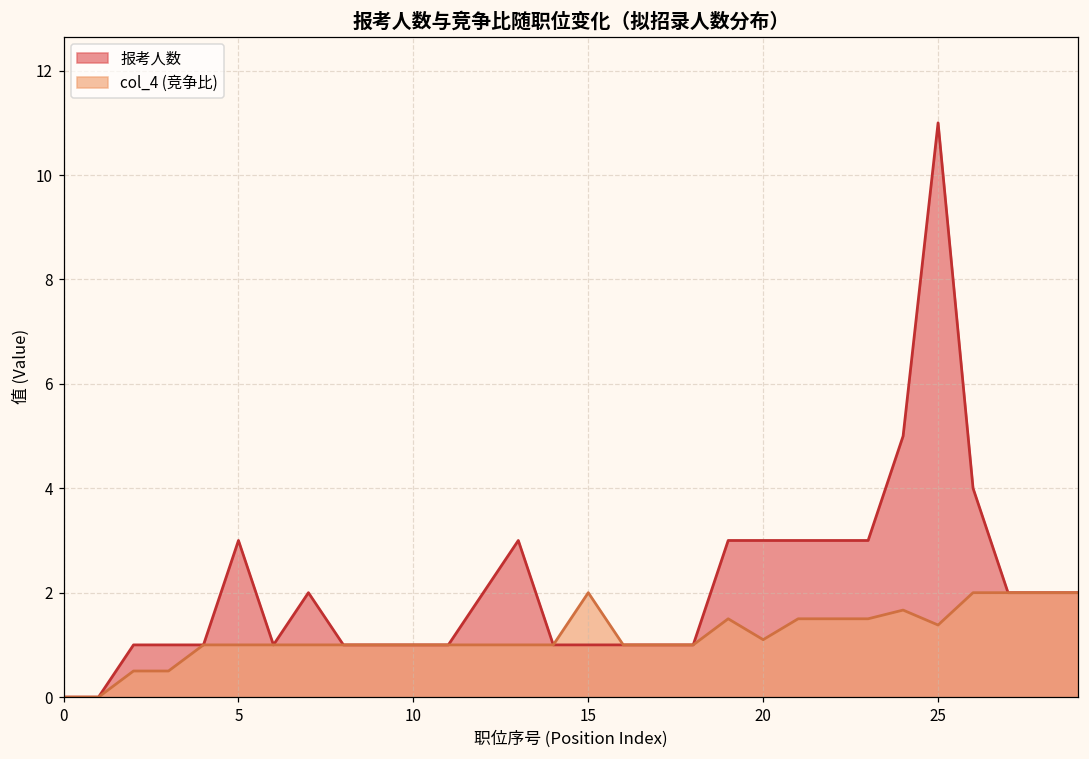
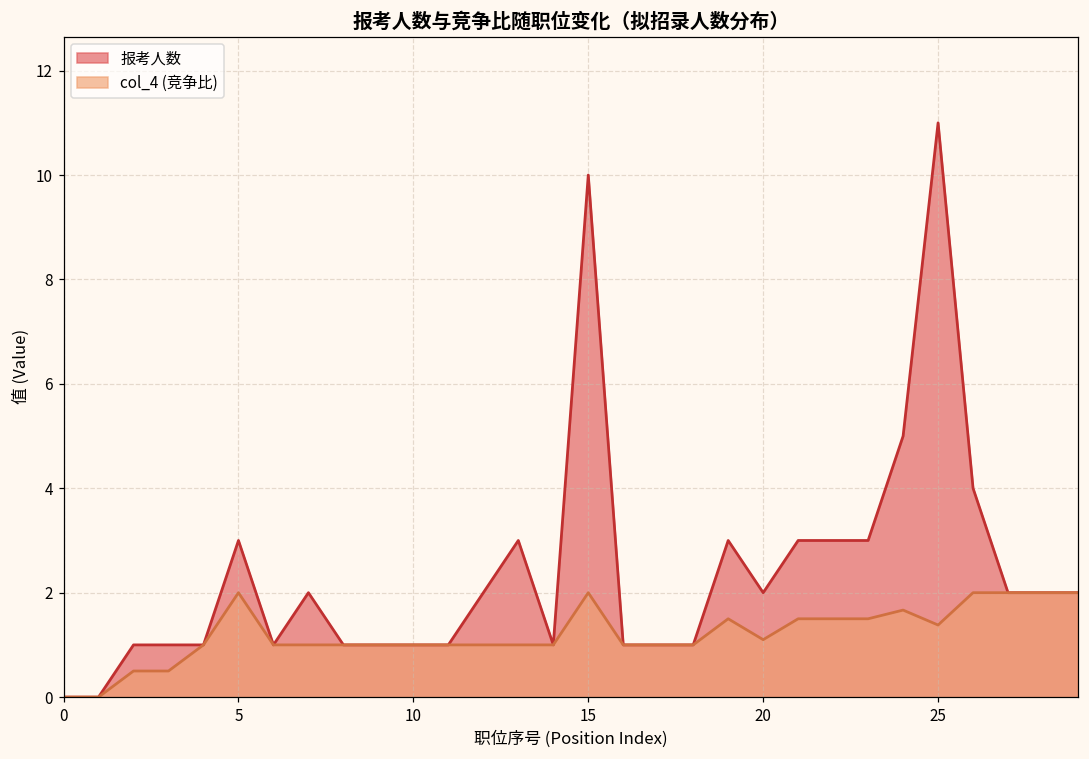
  {
    "报考人数": {
      "5": 3,
-     "15": 1,
-     "20": 3,
+     "15": 10,
+     "20": 2,
      "25": 11
    },
    "col_4 (竞争比)": {
-     "5": 1,
+     "5": 2,
      "15": 2,
      "20": 1.1,
      "25": 1.4
    }
  }
